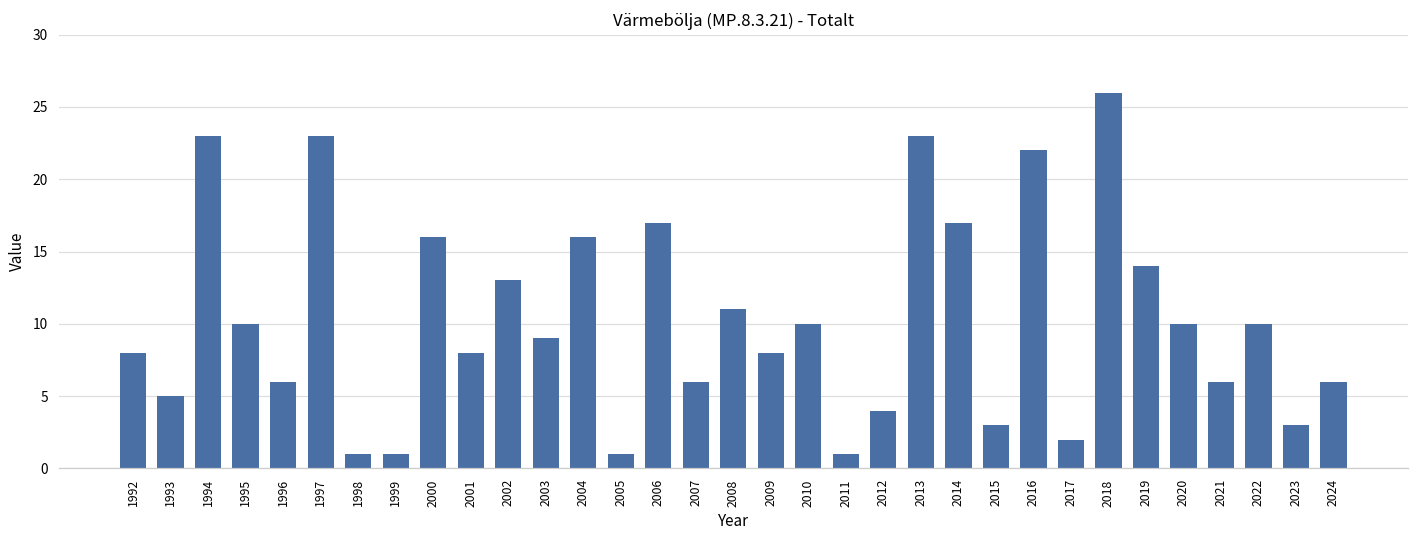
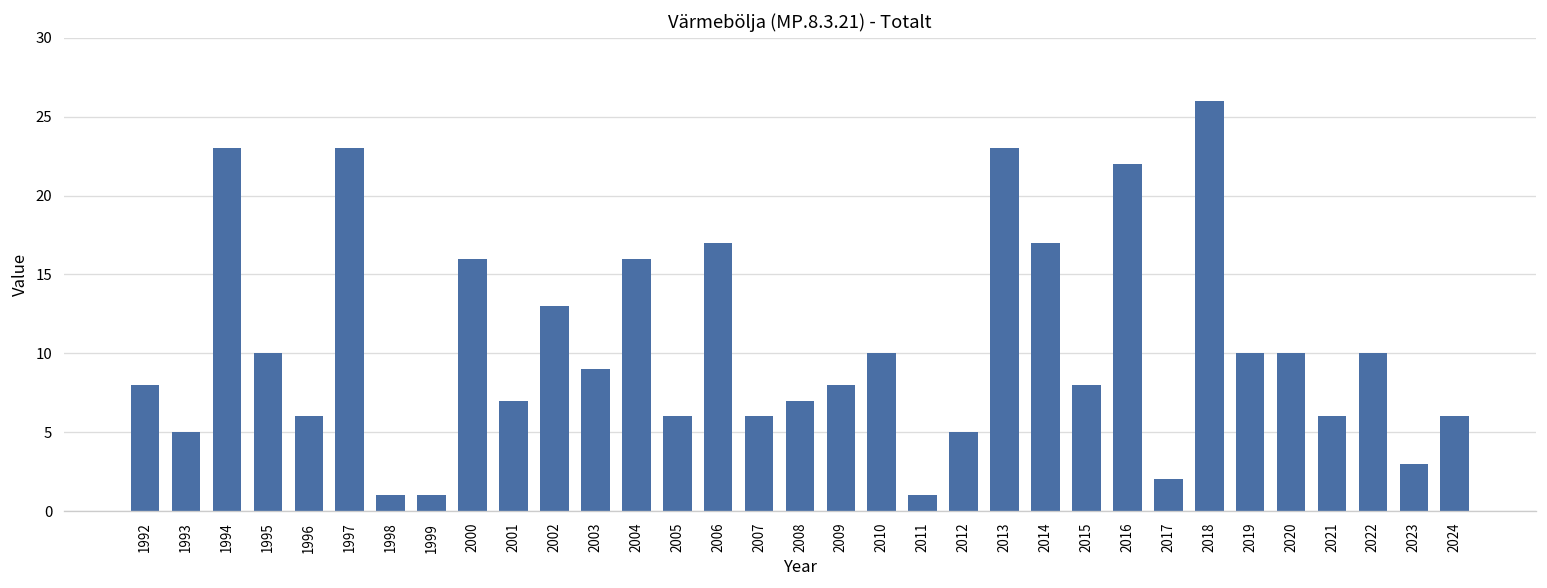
  {
    "1992": 8,
    "1993": 5,
    "1994": 23,
    "1995": 10,
    "1996": 6,
    "1997": 23,
    "1998": 1,
    "1999": 1,
    "2000": 16,
-   "2001": 8,
+   "2001": 7,
    "2002": 13,
    "2003": 9,
    "2004": 16,
-   "2005": 1,
+   "2005": 6,
    "2006": 17,
    "2007": 6,
-   "2008": 11,
+   "2008": 7,
    "2009": 8,
    "2010": 10,
    "2011": 1,
-   "2012": 4,
+   "2012": 5,
    "2013": 23,
    "2014": 17,
-   "2015": 3,
+   "2015": 8,
    "2016": 22,
    "2017": 2,
    "2018": 26,
-   "2019": 14,
+   "2019": 10,
    "2020": 10,
    "2021": 6,
    "2022": 10,
    "2023": 3,
    "2024": 6
  }
